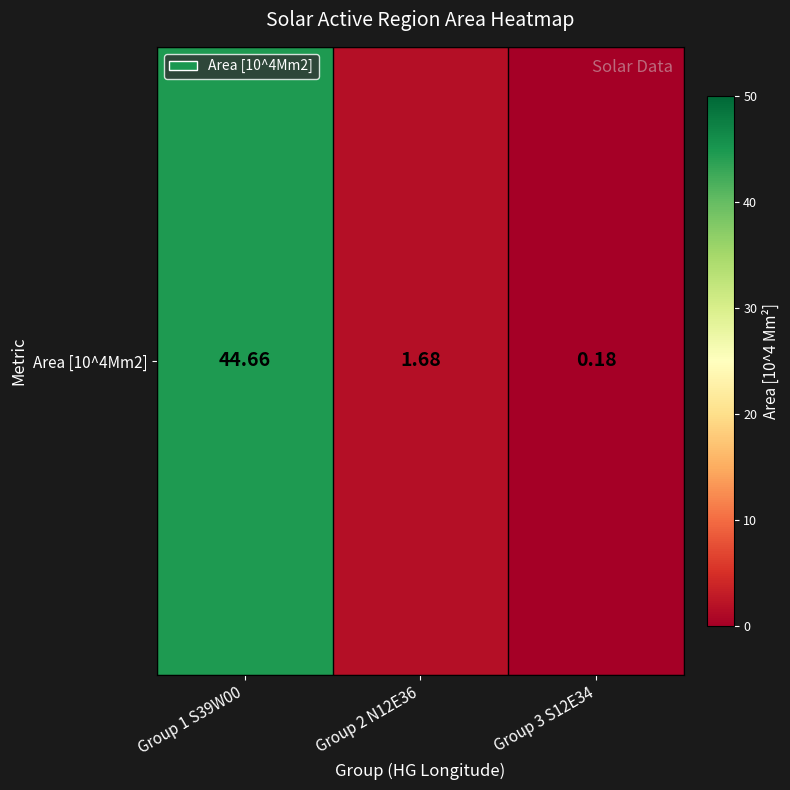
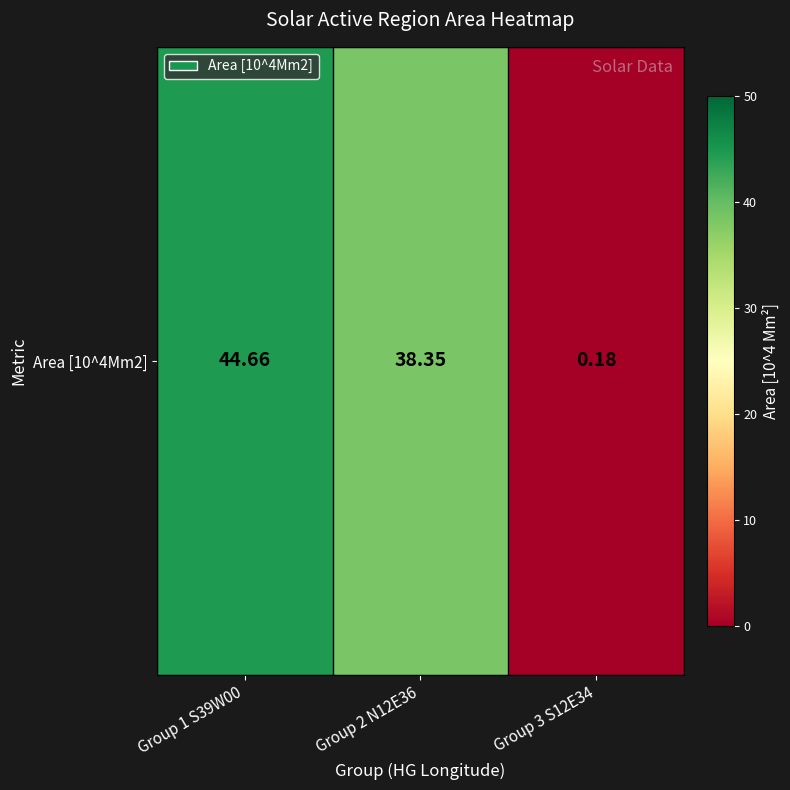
  {
    "Area [10^4Mm2]": {
      "Group 1 S39W00": 44.66,
-     "Group 2 N12E36": 1.68
+     "Group 2 N12E36": 38.35
    }
  }
